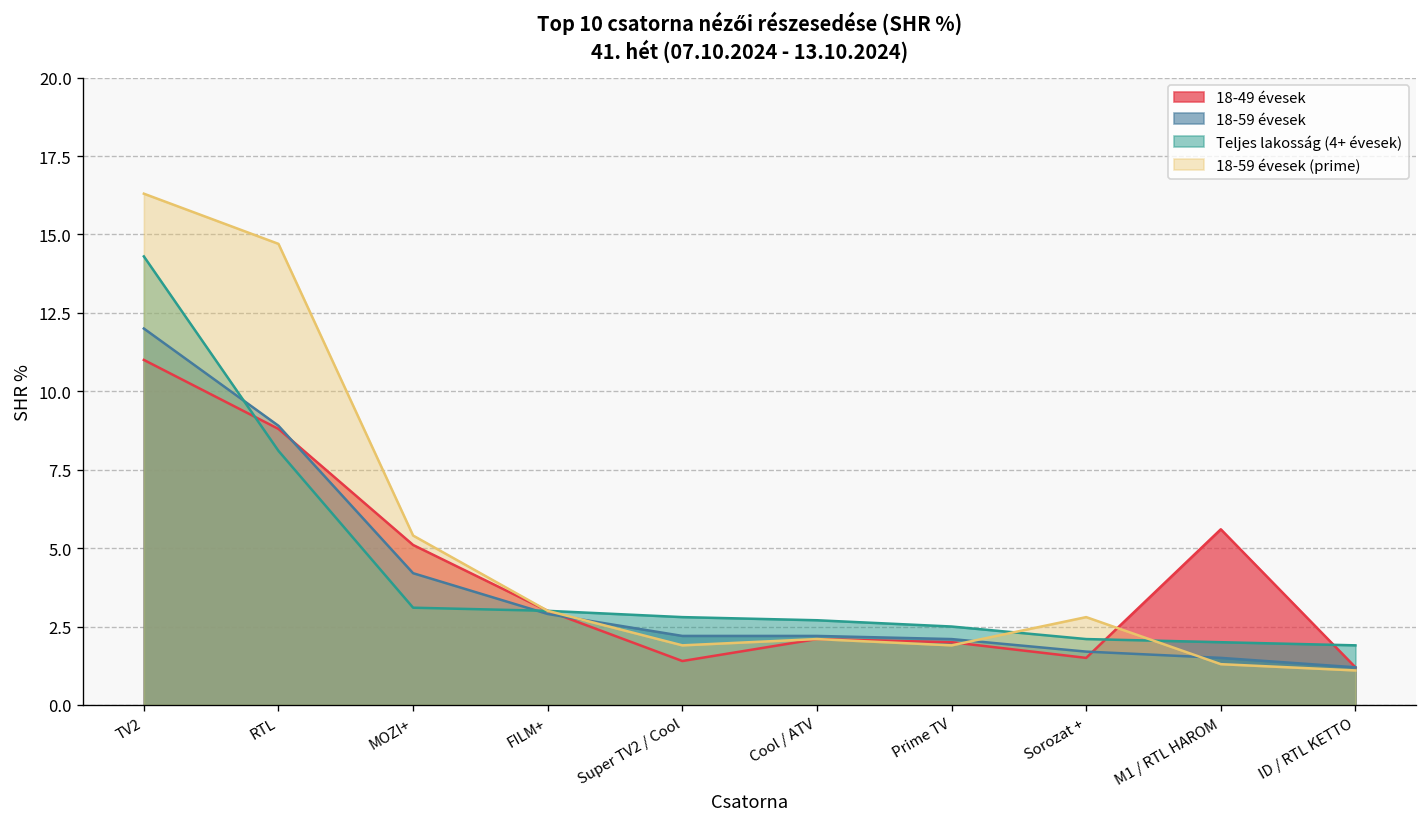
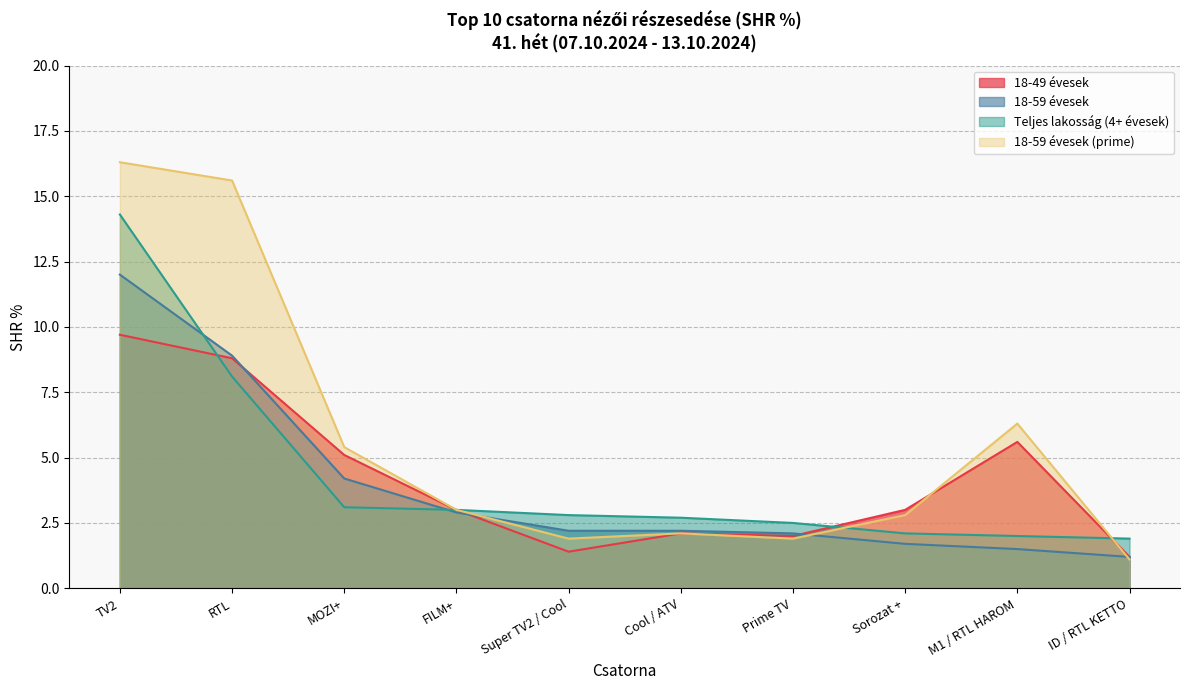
  {
    "18-49 évesek": {
-     "TV2": 11.0,
+     "TV2": 9.7,
      "RTL": 8.8,
      "MOZI+": 5.1,
      "Super TV2 / Cool": 1.4,
      "Prime TV": 2.0,
-     "Sorozat +": 1.5,
+     "Sorozat +": 3.0,
      "M1 / RTL HAROM": 5.6
    },
    "18-59 évesek (prime)": {
      "TV2": 16.3,
-     "RTL": 14.7,
+     "RTL": 15.6,
      "MOZI+": 5.4,
      "Super TV2 / Cool": 1.9,
      "Prime TV": 1.9,
      "Sorozat +": 2.8,
-     "M1 / RTL HAROM": 1.3,
+     "M1 / RTL HAROM": 6.3,
      "ID / RTL KETTO": 1.1
    }
  }
